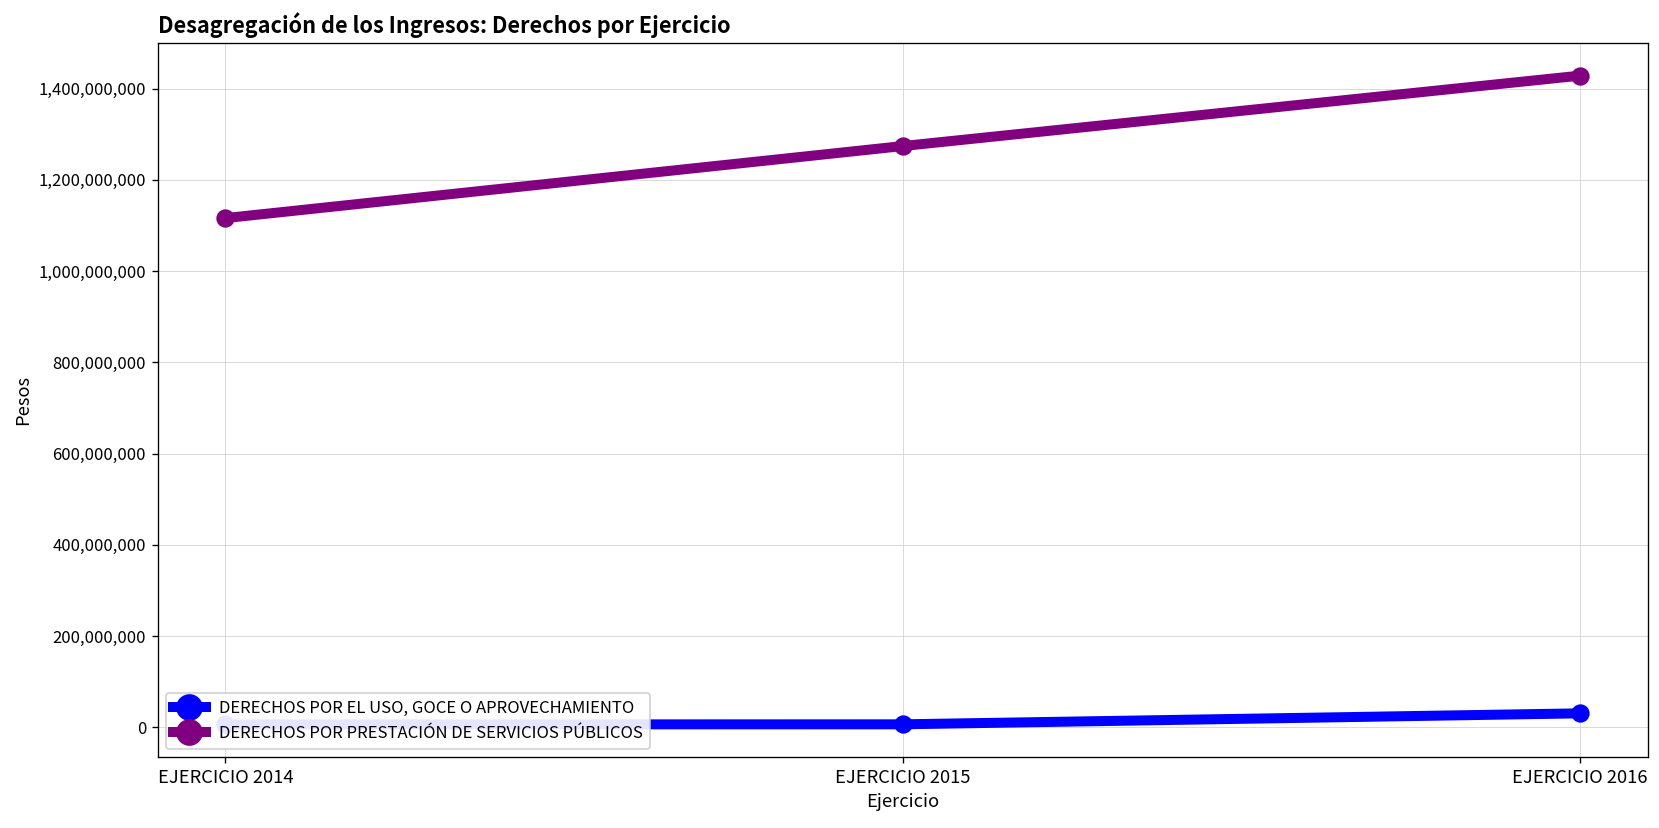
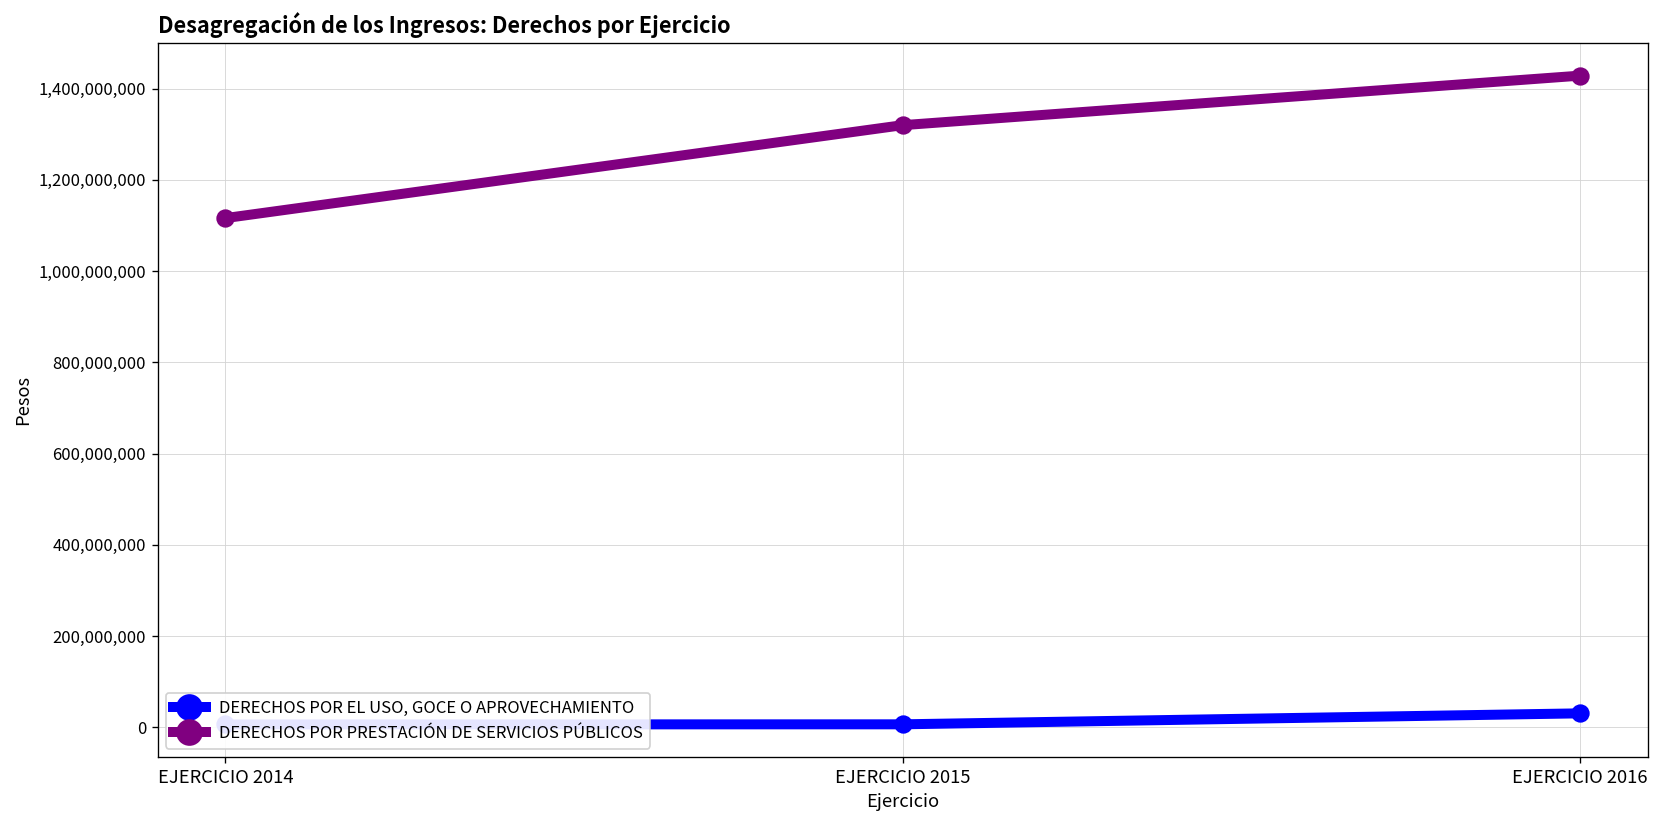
  {
    "DERECHOS POR EL USO, GOCE O APROVECHAMIENTO": {
      "EJERCICIO 2015": "10,000,000",
      "EJERCICIO 2016": "30,000,000"
    },
    "DERECHOS POR PRESTACIÓN DE SERVICIOS PÚBLICOS": {
      "EJERCICIO 2014": "1,120,000,000",
-     "EJERCICIO 2015": "1,270,000,000",
+     "EJERCICIO 2015": "1,320,000,000",
      "EJERCICIO 2016": "1,430,000,000"
    }
  }
